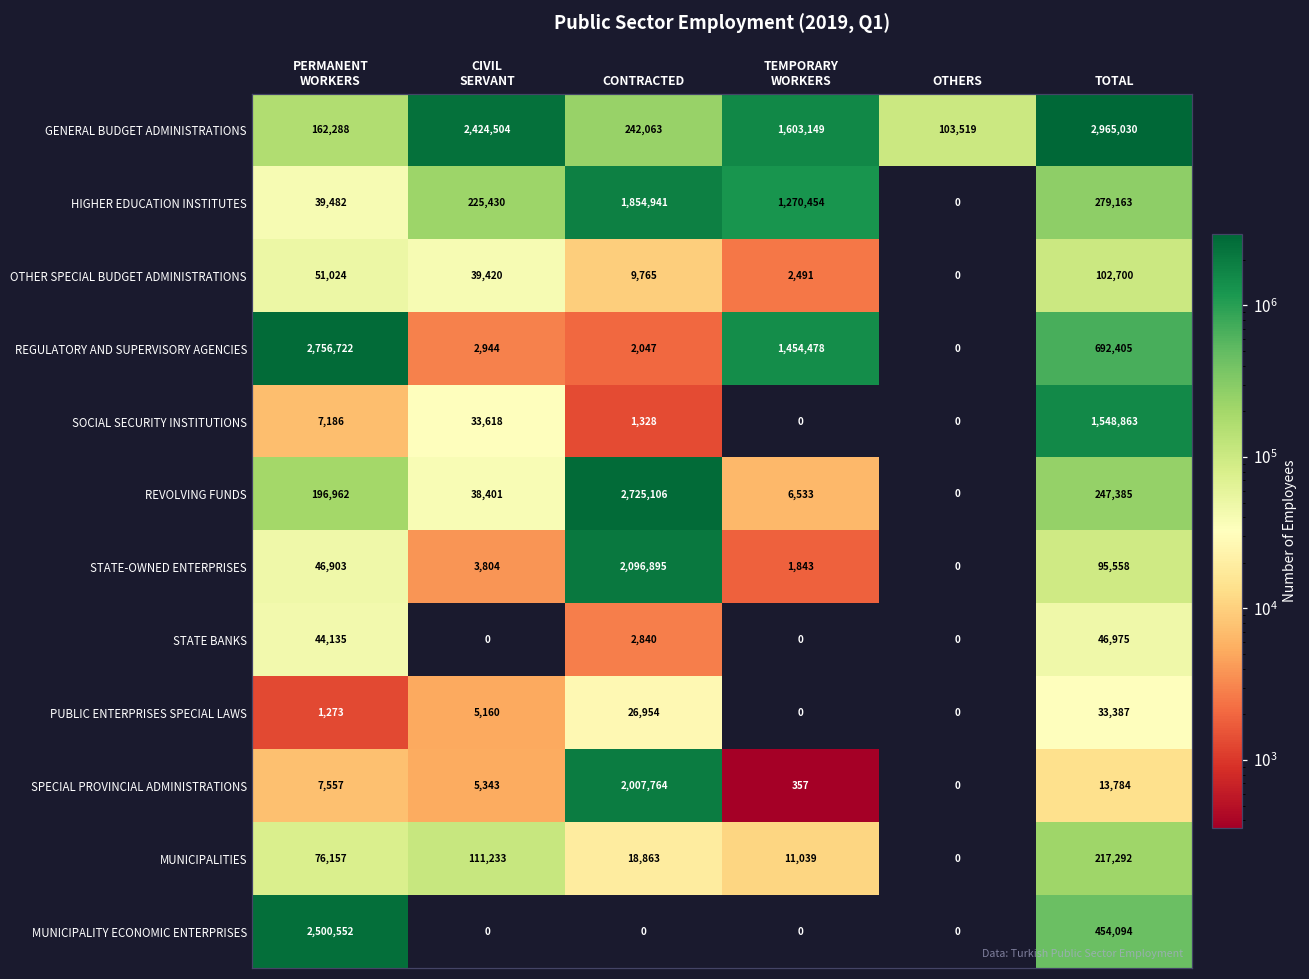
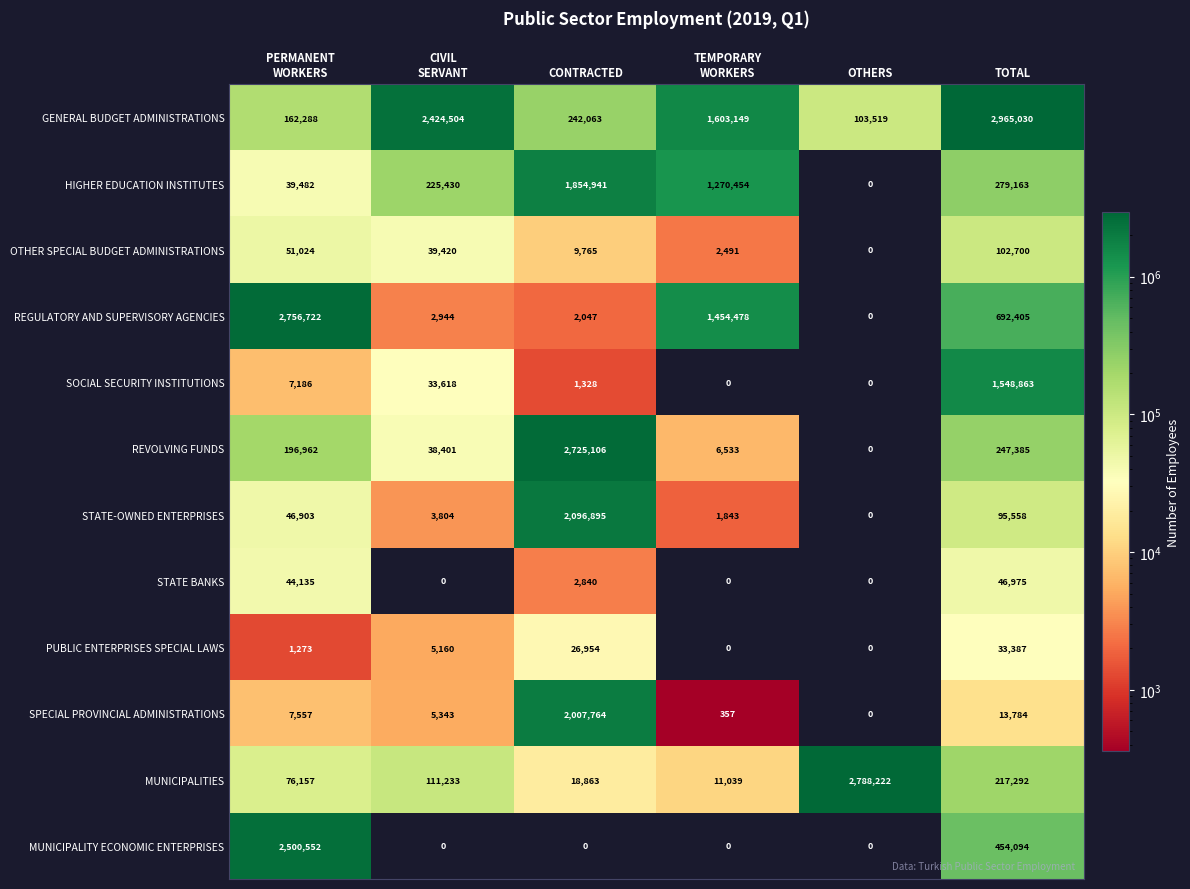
  {
    "GENERAL BUDGET ADMINISTRATIONS": {
      "PERMANENT WORKERS": "162,288",
      "CIVIL SERVANT": "2,424,504",
      "CONTRACTED": "242,063",
      "TEMPORARY WORKERS": "1,603,149",
      "OTHERS": "103,519",
      "TOTAL": "2,965,030"
    },
    "HIGHER EDUCATION INSTITUTES": {
      "PERMANENT WORKERS": "39,482",
      "CIVIL SERVANT": "225,430",
      "CONTRACTED": "1,854,941",
      "TEMPORARY WORKERS": "1,270,454",
      "OTHERS": "0",
      "TOTAL": "279,163"
    },
    "OTHER SPECIAL BUDGET ADMINISTRATIONS": {
      "PERMANENT WORKERS": "51,024",
      "CIVIL SERVANT": "39,420",
      "CONTRACTED": "9,765",
      "TEMPORARY WORKERS": "2,491",
      "OTHERS": "0",
      "TOTAL": "102,700"
    },
    "REGULATORY AND SUPERVISORY AGENCIES": {
      "PERMANENT WORKERS": "2,756,722",
      "CIVIL SERVANT": "2,944",
      "CONTRACTED": "2,047",
      "TEMPORARY WORKERS": "1,454,478",
      "OTHERS": "0",
      "TOTAL": "692,405"
    },
    "SOCIAL SECURITY INSTITUTIONS": {
      "PERMANENT WORKERS": "7,186",
      "CIVIL SERVANT": "33,618",
      "CONTRACTED": "1,328",
      "TEMPORARY WORKERS": "0",
      "OTHERS": "0",
      "TOTAL": "1,548,863"
    },
    "REVOLVING FUNDS": {
      "PERMANENT WORKERS": "196,962",
      "CIVIL SERVANT": "38,401",
      "CONTRACTED": "2,725,106",
      "TEMPORARY WORKERS": "6,533",
      "OTHERS": "0",
      "TOTAL": "247,385"
    },
    "STATE-OWNED ENTERPRISES": {
      "PERMANENT WORKERS": "46,903",
      "CIVIL SERVANT": "3,804",
      "CONTRACTED": "2,096,895",
      "TEMPORARY WORKERS": "1,843",
      "OTHERS": "0",
      "TOTAL": "95,558"
    },
    "STATE BANKS": {
      "PERMANENT WORKERS": "44,135",
      "CIVIL SERVANT": "0",
      "CONTRACTED": "2,840",
      "TEMPORARY WORKERS": "0",
      "OTHERS": "0",
      "TOTAL": "46,975"
    },
    "PUBLIC ENTERPRISES SPECIAL LAWS": {
      "PERMANENT WORKERS": "1,273",
      "CIVIL SERVANT": "5,160",
      "CONTRACTED": "26,954",
      "TEMPORARY WORKERS": "0",
      "OTHERS": "0",
      "TOTAL": "33,387"
    },
    "SPECIAL PROVINCIAL ADMINISTRATIONS": {
      "PERMANENT WORKERS": "7,557",
      "CIVIL SERVANT": "5,343",
      "CONTRACTED": "2,007,764",
      "TEMPORARY WORKERS": "357",
      "OTHERS": "0",
      "TOTAL": "13,784"
    },
    "MUNICIPALITIES": {
      "PERMANENT WORKERS": "76,157",
      "CIVIL SERVANT": "111,233",
      "CONTRACTED": "18,863",
      "TEMPORARY WORKERS": "11,039",
-     "OTHERS": "0",
+     "OTHERS": "2,788,222",
      "TOTAL": "217,292"
    },
    "MUNICIPALITY ECONOMIC ENTERPRISES": {
      "PERMANENT WORKERS": "2,500,552",
      "CIVIL SERVANT": "0",
      "CONTRACTED": "0",
      "TEMPORARY WORKERS": "0",
      "OTHERS": "0"
    }
  }
